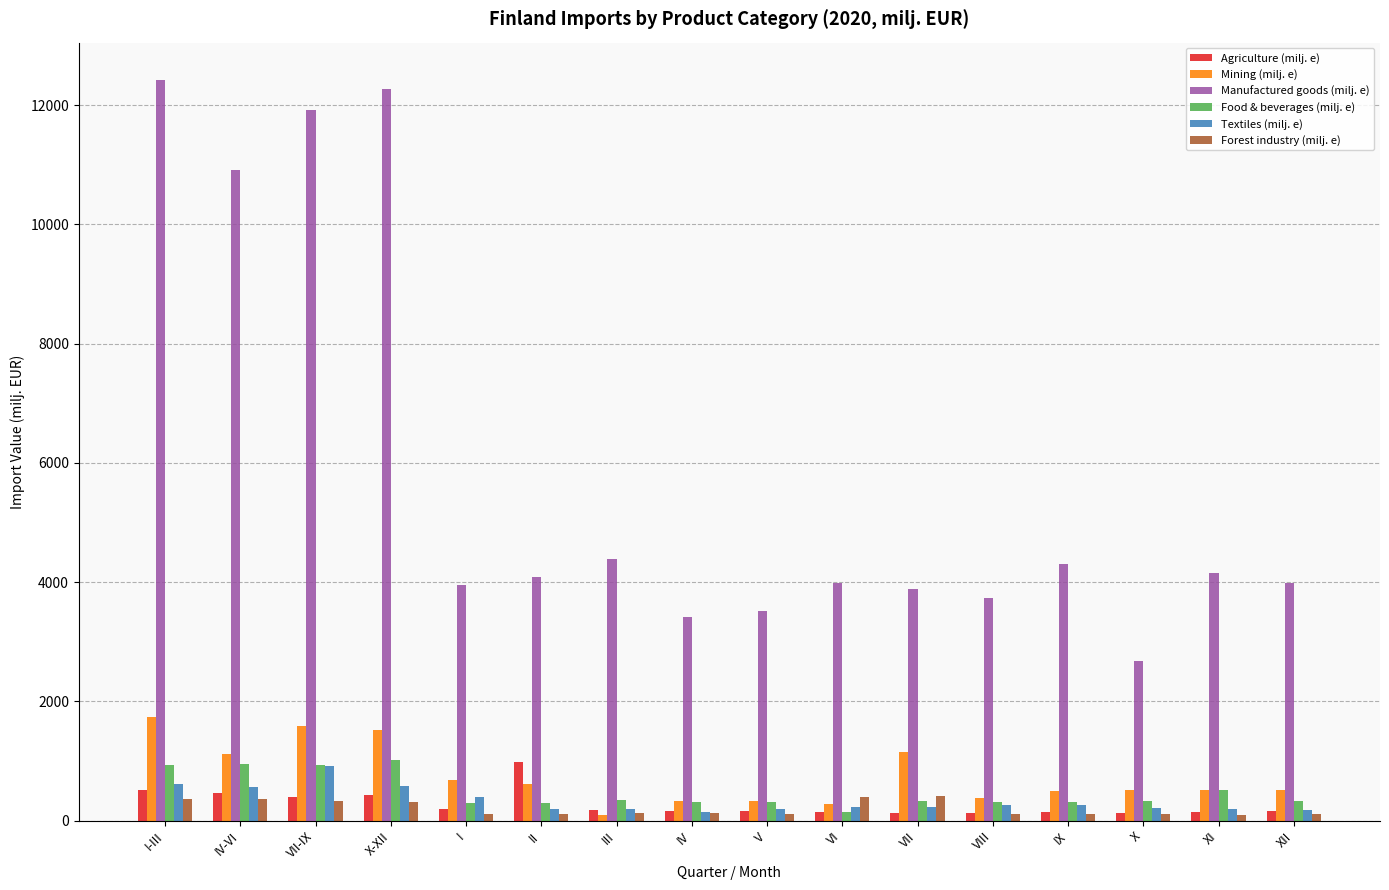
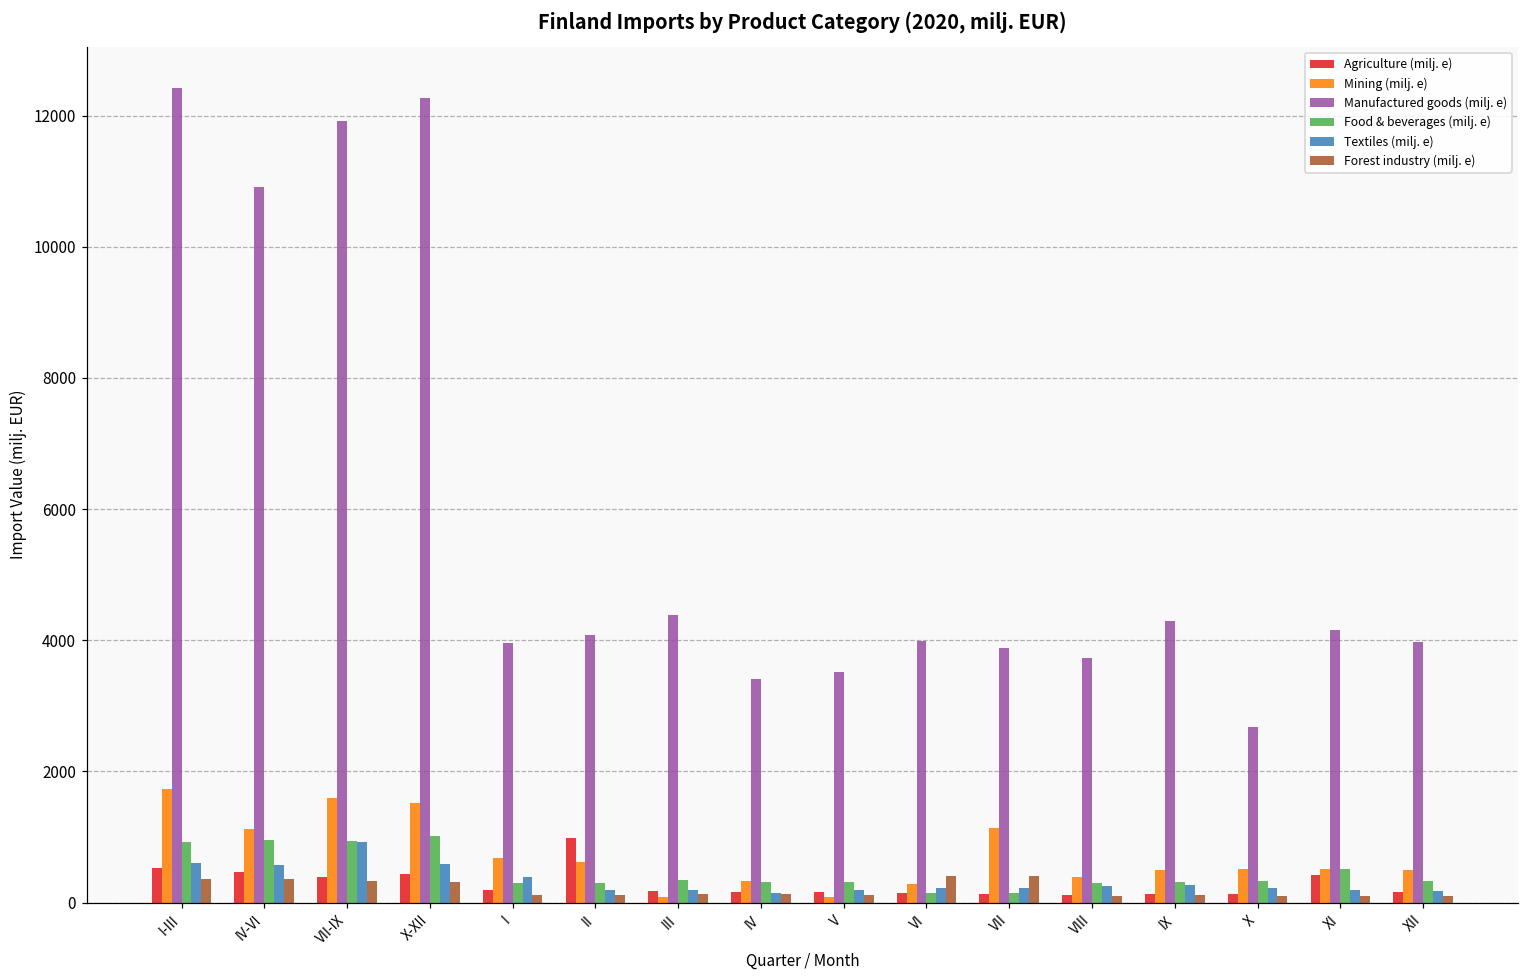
  {
    "Agriculture (milj. e)": {
      "I-III": 500,
      "IV-VI": 500,
      "VII-IX": 400,
      "X-XII": 400,
      "I": 200,
      "II": 1000,
      "III": 200,
      "IV": 200,
      "V": 200,
      "VI": 100,
      "VII": 100,
      "VIII": 100,
      "IX": 100,
      "X": 100,
-     "XI": 100,
+     "XI": 400,
      "XII": 200
    },
    "Mining (milj. e)": {
      "I-III": 1700,
      "IV-VI": 1100,
      "VII-IX": 1600,
      "X-XII": 1500,
      "I": 700,
      "II": 600,
      "III": 100,
      "IV": 300,
-     "V": 300,
+     "V": 100,
      "VI": 300,
      "VII": 1100,
      "VIII": 400,
      "IX": 500,
      "X": 500,
      "XI": 500,
      "XII": 500
    },
    "Manufactured goods (milj. e)": {
      "I-III": 12400,
      "IV-VI": 10900,
      "VII-IX": 11900,
      "X-XII": 12300,
      "I": 4000,
      "II": 4100,
      "III": 4400,
      "IV": 3400,
      "V": 3500,
      "VI": 4000,
      "VII": 3900,
      "VIII": 3700,
      "IX": 4300,
      "X": 2700,
      "XI": 4200,
      "XII": 4000
    },
    "Food & beverages (milj. e)": {
      "I-III": 900,
      "IV-VI": 900,
      "VII-IX": 900,
      "X-XII": 1000,
      "I": 300,
      "II": 300,
      "III": 300,
      "IV": 300,
      "V": 300,
      "VI": 100,
-     "VII": 300,
+     "VII": 200,
      "VIII": 300,
      "IX": 300,
      "X": 300,
      "XI": 500,
      "XII": 300
    },
    "Textiles (milj. e)": {
      "I-III": 600,
      "IV-VI": 600,
      "VII-IX": 900,
      "X-XII": 600,
      "I": 400,
      "II": 200,
      "III": 200,
      "IV": 200,
      "V": 200,
      "VI": 200,
      "VII": 200,
      "VIII": 300,
      "IX": 300,
      "X": 200,
      "XI": 200,
      "XII": 200
    },
    "Forest industry (milj. e)": {
      "I-III": 400,
      "IV-VI": 400,
      "VII-IX": 300,
      "X-XII": 300,
      "I": 100,
      "II": 100,
      "III": 100,
      "IV": 100,
      "V": 100,
      "VI": 400,
      "VII": 400,
      "VIII": 100,
      "IX": 100,
      "X": 100,
      "XI": 100,
      "XII": 100
    }
  }
